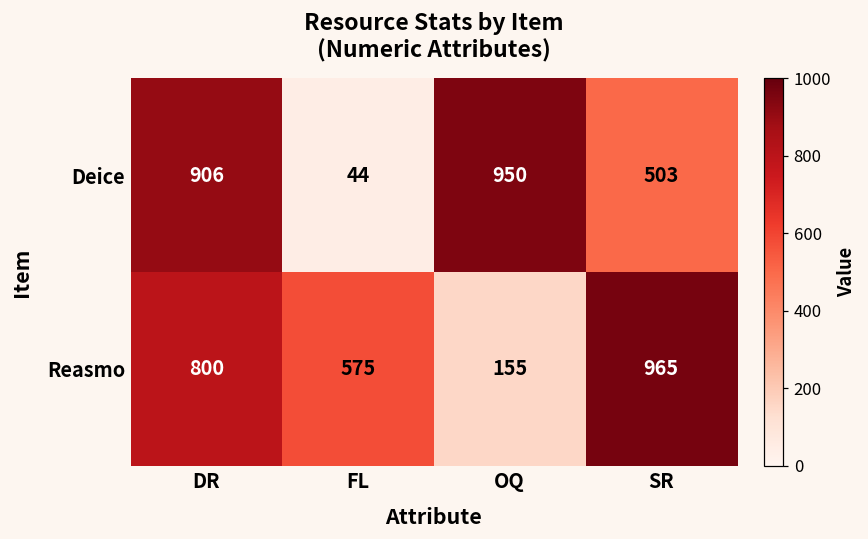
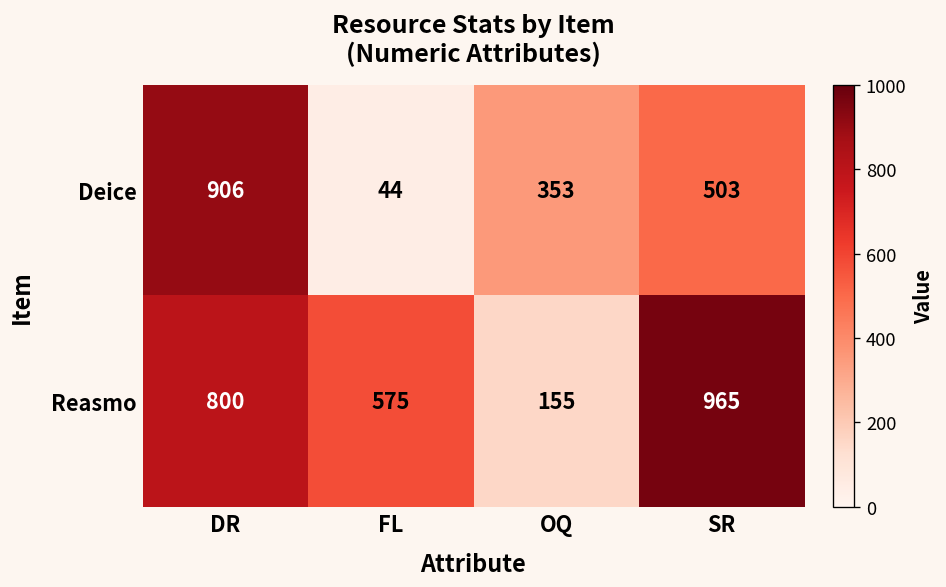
  {
    "Deice": {
      "DR": 906,
      "FL": 44,
-     "OQ": 950,
+     "OQ": 353,
      "SR": 503
    },
    "Reasmo": {
      "DR": 800,
      "FL": 575,
      "OQ": 155,
      "SR": 965
    }
  }
